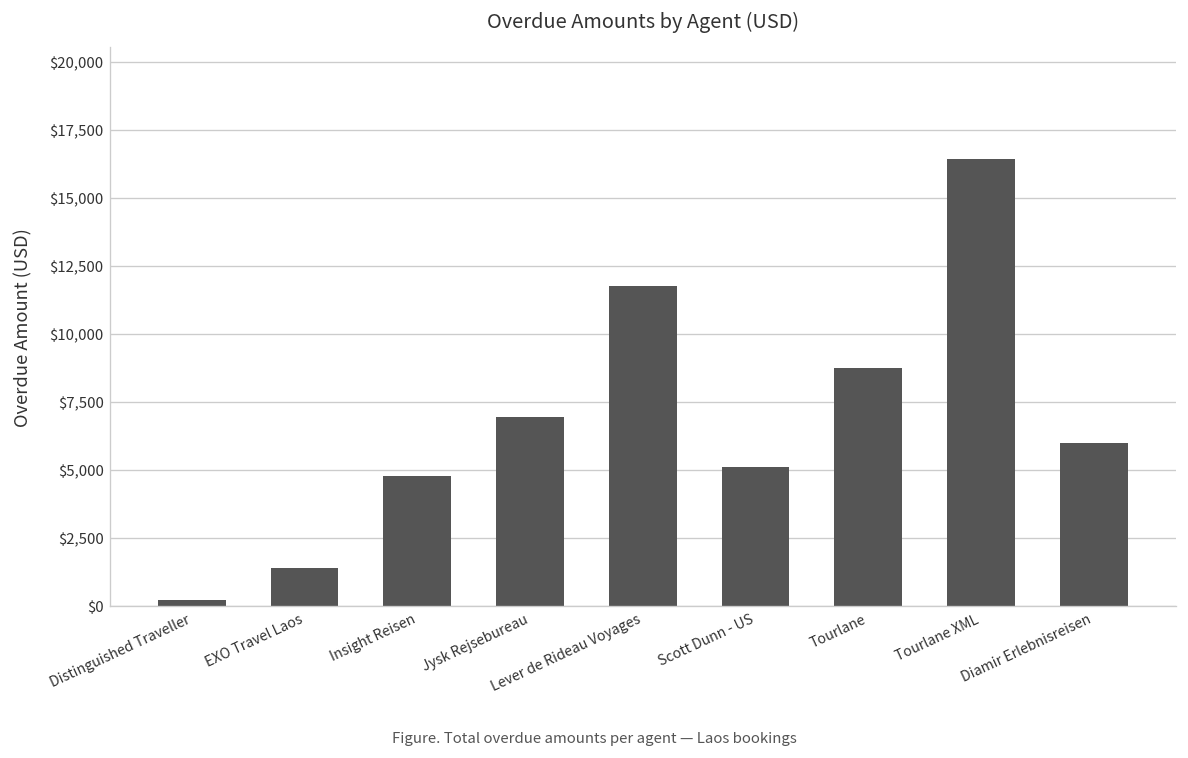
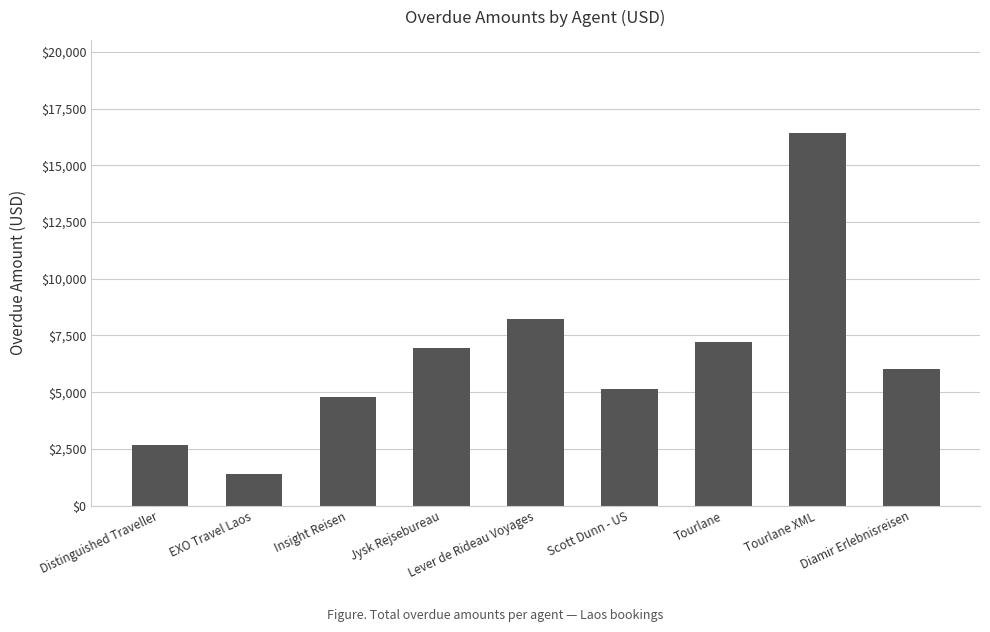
  {
-   "Distinguished Traveller": "$200",
+   "Distinguished Traveller": "$2,700",
    "EXO Travel Laos": "$1,400",
    "Insight Reisen": "$4,800",
    "Jysk Rejsebureau": "$7,000",
-   "Lever de Rideau Voyages": "$11,800",
+   "Lever de Rideau Voyages": "$8,200",
    "Scott Dunn - US": "$5,100",
-   "Tourlane": "$8,800",
+   "Tourlane": "$7,200",
    "Tourlane XML": "$16,400",
    "Diamir Erlebnisreisen": "$6,000"
  }
